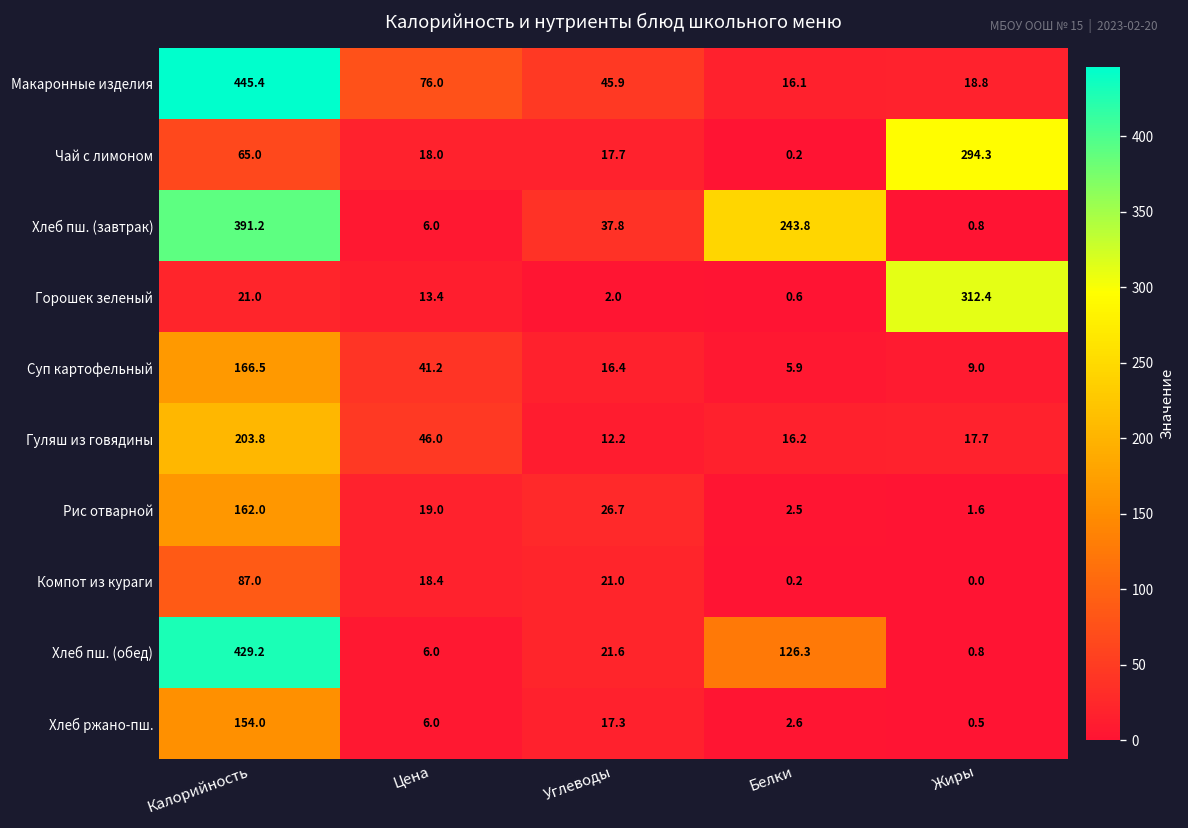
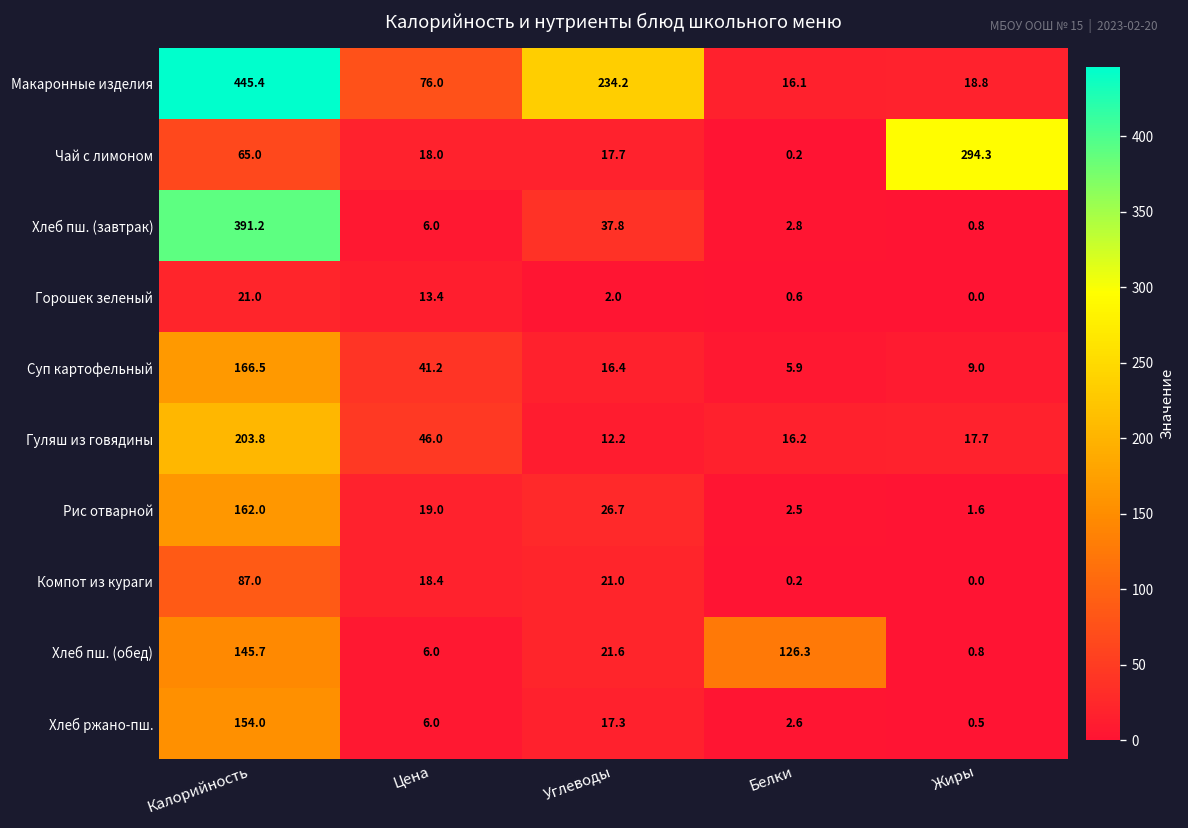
  {
    "Макаронные изделия": {
      "Калорийность": 445.4,
      "Цена": 76.0,
-     "Углеводы": 45.9,
+     "Углеводы": 234.2,
      "Белки": 16.1,
      "Жиры": 18.8
    },
    "Чай с лимоном": {
      "Калорийность": 65.0,
      "Цена": 18.0,
      "Углеводы": 17.7,
      "Белки": 0.2,
      "Жиры": 294.3
    },
    "Хлеб пш. (завтрак)": {
      "Калорийность": 391.2,
      "Цена": 6.0,
      "Углеводы": 37.8,
-     "Белки": 243.8,
+     "Белки": 2.8,
      "Жиры": 0.8
    },
    "Горошек зеленый": {
      "Калорийность": 21.0,
      "Цена": 13.4,
      "Углеводы": 2.0,
      "Белки": 0.6,
-     "Жиры": 312.4
+     "Жиры": 0.0
    },
    "Суп картофельный": {
      "Калорийность": 166.5,
      "Цена": 41.2,
      "Углеводы": 16.4,
      "Белки": 5.9,
      "Жиры": 9.0
    },
    "Гуляш из говядины": {
      "Калорийность": 203.8,
      "Цена": 46.0,
      "Углеводы": 12.2,
      "Белки": 16.2,
      "Жиры": 17.7
    },
    "Рис отварной": {
      "Калорийность": 162.0,
      "Цена": 19.0,
      "Углеводы": 26.7,
      "Белки": 2.5,
      "Жиры": 1.6
    },
    "Компот из кураги": {
      "Калорийность": 87.0,
      "Цена": 18.4,
      "Углеводы": 21.0,
      "Белки": 0.2,
      "Жиры": 0.0
    },
    "Хлеб пш. (обед)": {
-     "Калорийность": 429.2,
+     "Калорийность": 145.7,
      "Цена": 6.0,
      "Углеводы": 21.6,
      "Белки": 126.3,
      "Жиры": 0.8
    },
    "Хлеб ржано-пш.": {
      "Калорийность": 154.0,
      "Цена": 6.0,
      "Углеводы": 17.3,
      "Белки": 2.6,
      "Жиры": 0.5
    }
  }
